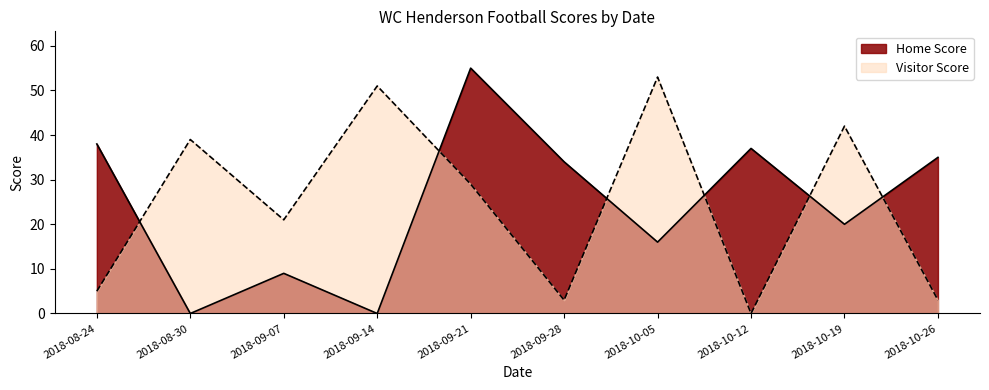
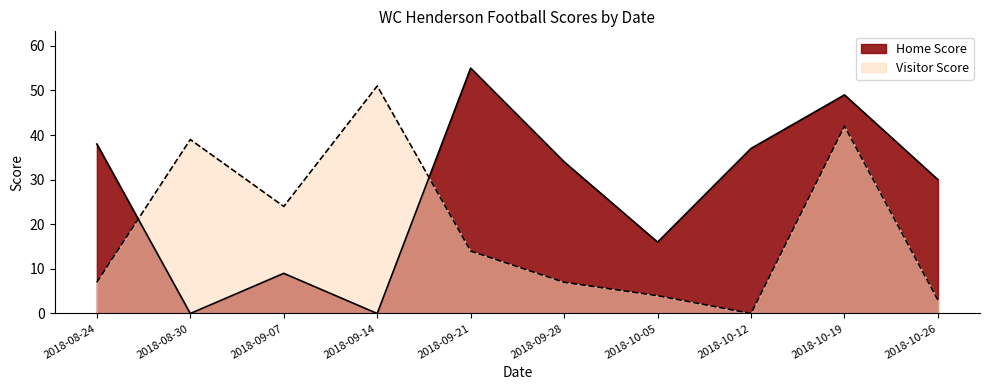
  {
    "Home Score": {
      "2018-08-24": 38,
      "2018-08-30": 0,
      "2018-09-07": 9,
      "2018-09-14": 0,
      "2018-09-21": 55,
      "2018-09-28": 34,
      "2018-10-05": 16,
      "2018-10-12": 37,
-     "2018-10-19": 20,
-     "2018-10-26": 35
+     "2018-10-19": 49,
+     "2018-10-26": 30
    },
    "Visitor Score": {
-     "2018-08-24": 5,
+     "2018-08-24": 7,
      "2018-08-30": 39,
-     "2018-09-07": 21,
+     "2018-09-07": 24,
      "2018-09-14": 51,
-     "2018-09-21": 29,
-     "2018-09-28": 3,
-     "2018-10-05": 53,
+     "2018-09-21": 14,
+     "2018-09-28": 7,
+     "2018-10-05": 4,
      "2018-10-12": 0,
      "2018-10-19": 42,
      "2018-10-26": 3
    }
  }
